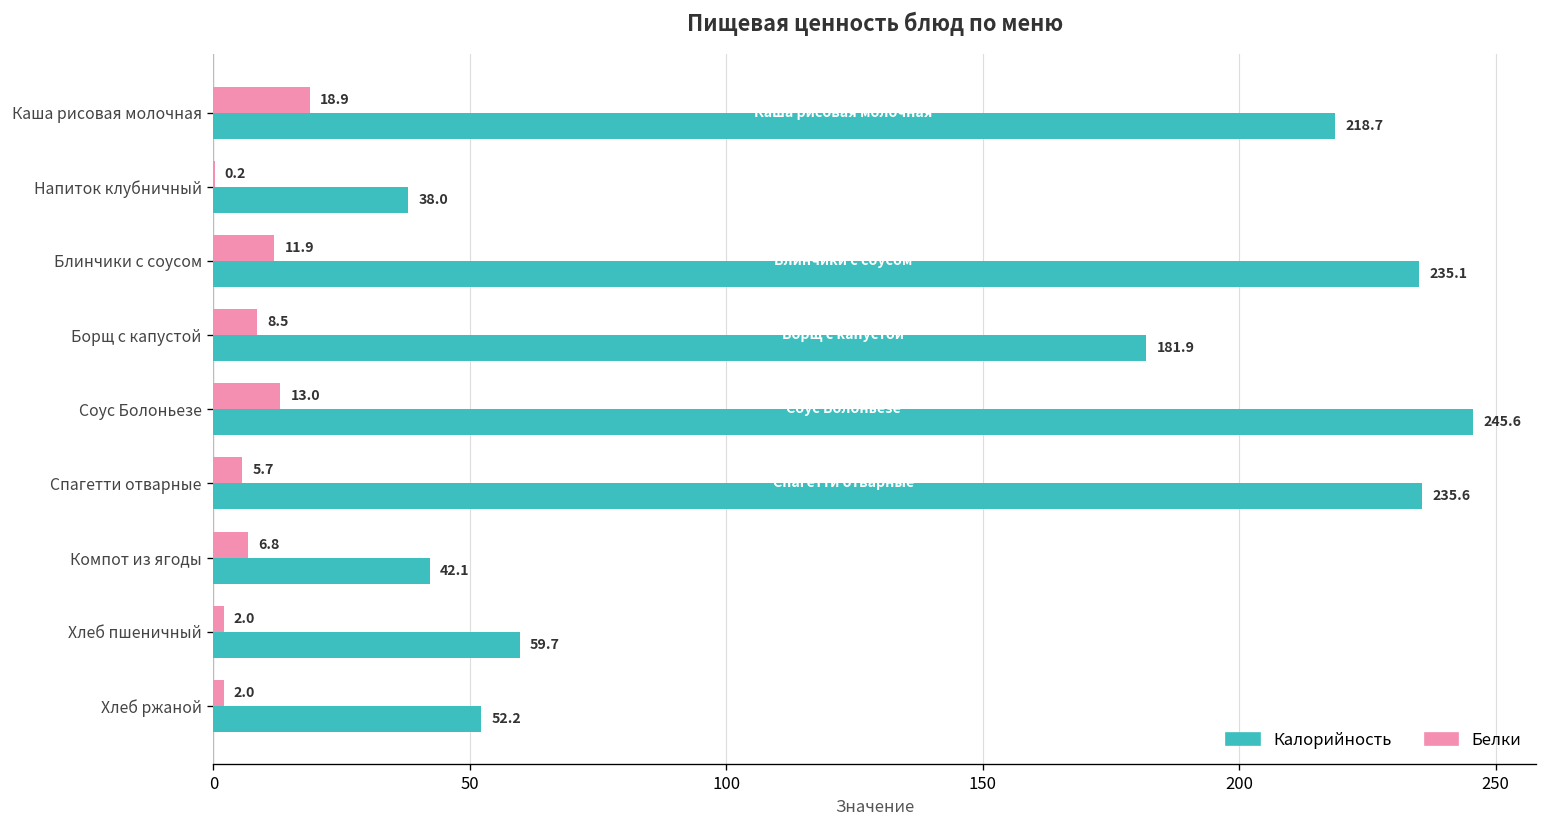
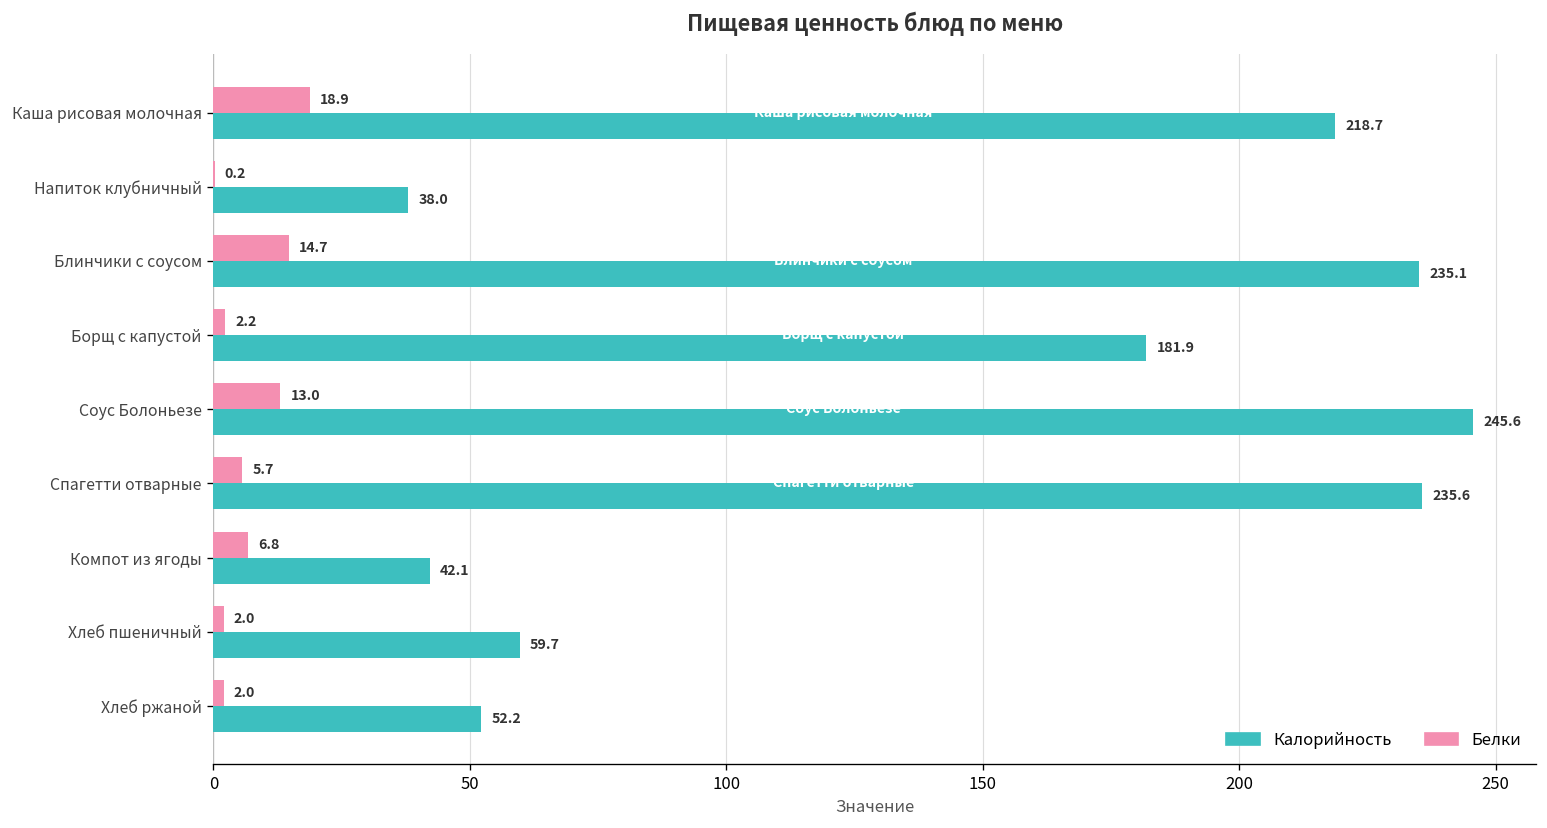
  {
    "Калорийность": {
      "Каша рисовая молочная": 218.7,
      "Напиток клубничный": 38.0,
      "Блинчики с соусом": 235.1,
      "Борщ с капустой": 181.9,
      "Соус Болоньезе": 245.6,
      "Спагетти отварные": 235.6,
      "Компот из ягоды": 42.1,
      "Хлеб пшеничный": 59.7,
      "Хлеб ржаной": 52.2
    },
    "Белки": {
      "Каша рисовая молочная": 18.9,
      "Напиток клубничный": 0.2,
-     "Блинчики с соусом": 11.9,
-     "Борщ с капустой": 8.5,
+     "Блинчики с соусом": 14.7,
+     "Борщ с капустой": 2.2,
      "Соус Болоньезе": 13.0,
      "Спагетти отварные": 5.7,
      "Компот из ягоды": 6.8,
      "Хлеб пшеничный": 2.0,
      "Хлеб ржаной": 2.0
    }
  }
